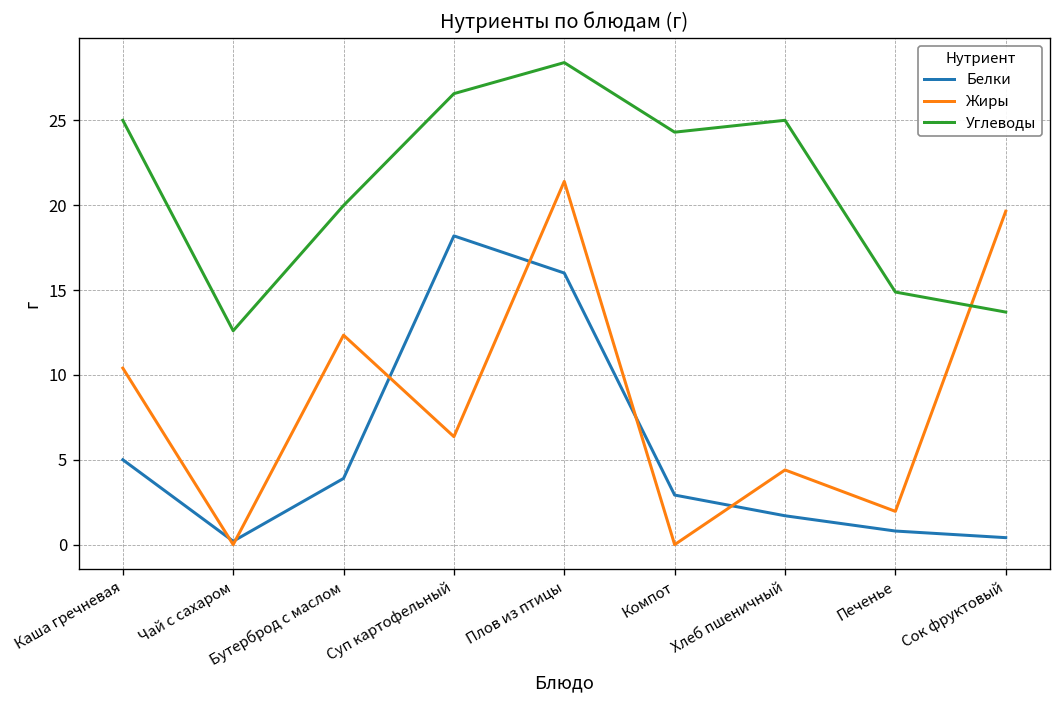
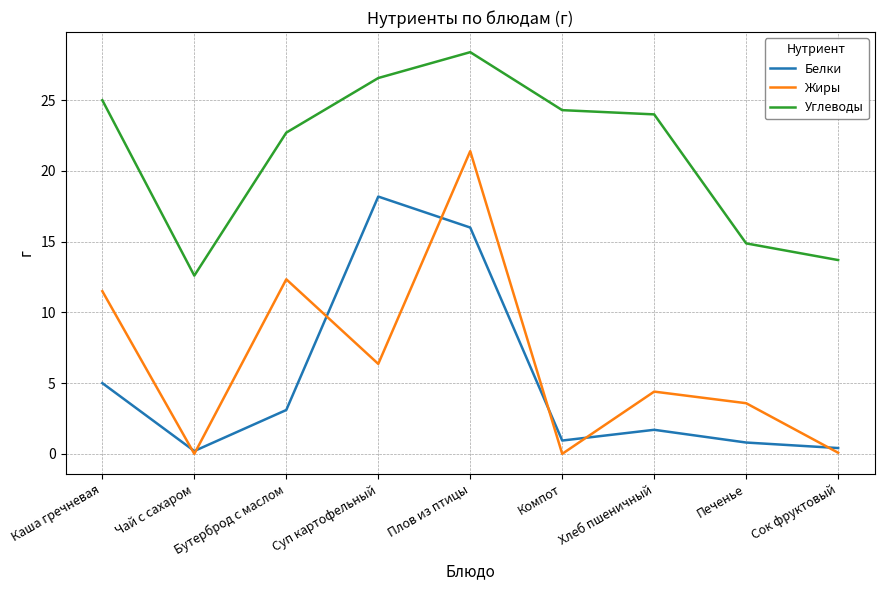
  {
    "Белки": {
      "Каша гречневая": 5.0,
      "Чай с сахаром": 0.2,
-     "Бутерброд с маслом": 3.9,
+     "Бутерброд с маслом": 3.1,
      "Суп картофельный": 18.2,
      "Плов из птицы": 16.0,
-     "Компот": 2.9,
+     "Компот": 0.9,
      "Хлеб пшеничный": 1.7,
      "Печенье": 0.8,
      "Сок фруктовый": 0.4
    },
    "Жиры": {
-     "Каша гречневая": 10.4,
+     "Каша гречневая": 11.5,
      "Чай с сахаром": 0.0,
      "Бутерброд с маслом": 12.3,
      "Суп картофельный": 6.4,
      "Плов из птицы": 21.4,
      "Компот": 0.0,
      "Хлеб пшеничный": 4.4,
-     "Печенье": 2.0,
-     "Сок фруктовый": 19.6
+     "Печенье": 3.6,
+     "Сок фруктовый": 0.1
    },
    "Углеводы": {
      "Каша гречневая": 25.0,
      "Чай с сахаром": 12.6,
-     "Бутерброд с маслом": 20.0,
+     "Бутерброд с маслом": 22.7,
      "Суп картофельный": 26.6,
      "Плов из птицы": 28.4,
      "Компот": 24.3,
-     "Хлеб пшеничный": 25,
+     "Хлеб пшеничный": 24,
      "Печенье": 14.9,
      "Сок фруктовый": 13.7
    }
  }
